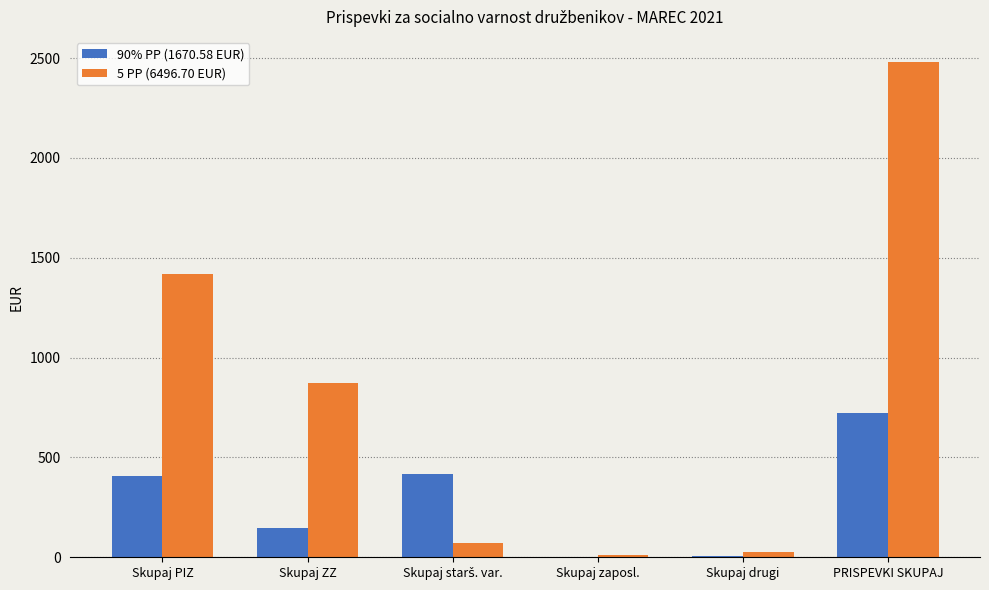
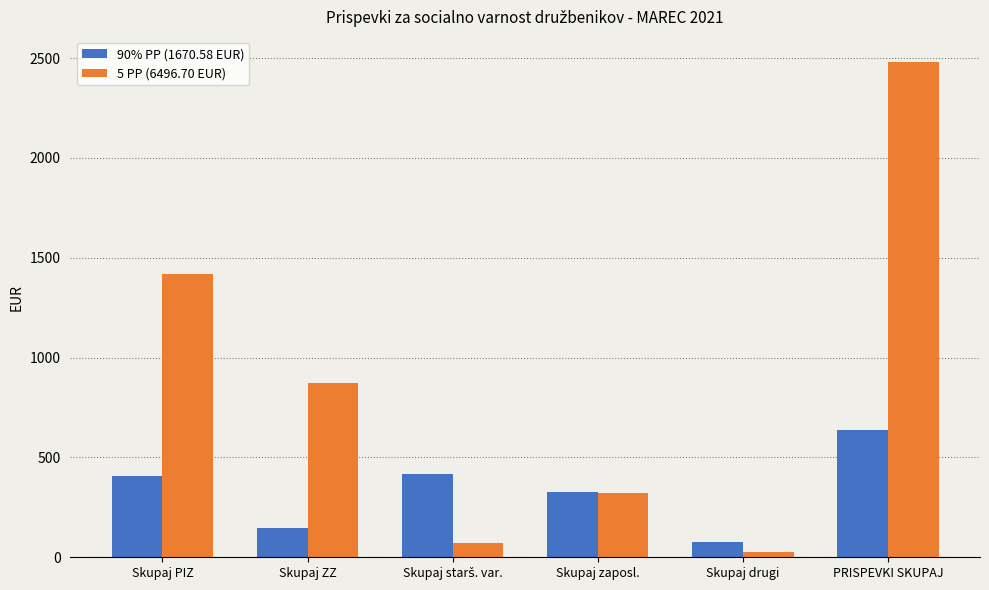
  {
    "90% PP (1670.58 EUR)": {
      "Skupaj PIZ": 410,
      "Skupaj ZZ": 150,
      "Skupaj starš. var.": 420,
-     "Skupaj zaposl.": 0,
-     "Skupaj drugi": 10,
-     "PRISPEVKI SKUPAJ": 720
+     "Skupaj zaposl.": 330,
+     "Skupaj drugi": 80,
+     "PRISPEVKI SKUPAJ": 640
    },
    "5 PP (6496.70 EUR)": {
      "Skupaj PIZ": 1420,
      "Skupaj ZZ": 870,
      "Skupaj starš. var.": 70,
-     "Skupaj zaposl.": 10,
+     "Skupaj zaposl.": 320,
      "Skupaj drugi": 30,
      "PRISPEVKI SKUPAJ": 2480
    }
  }
